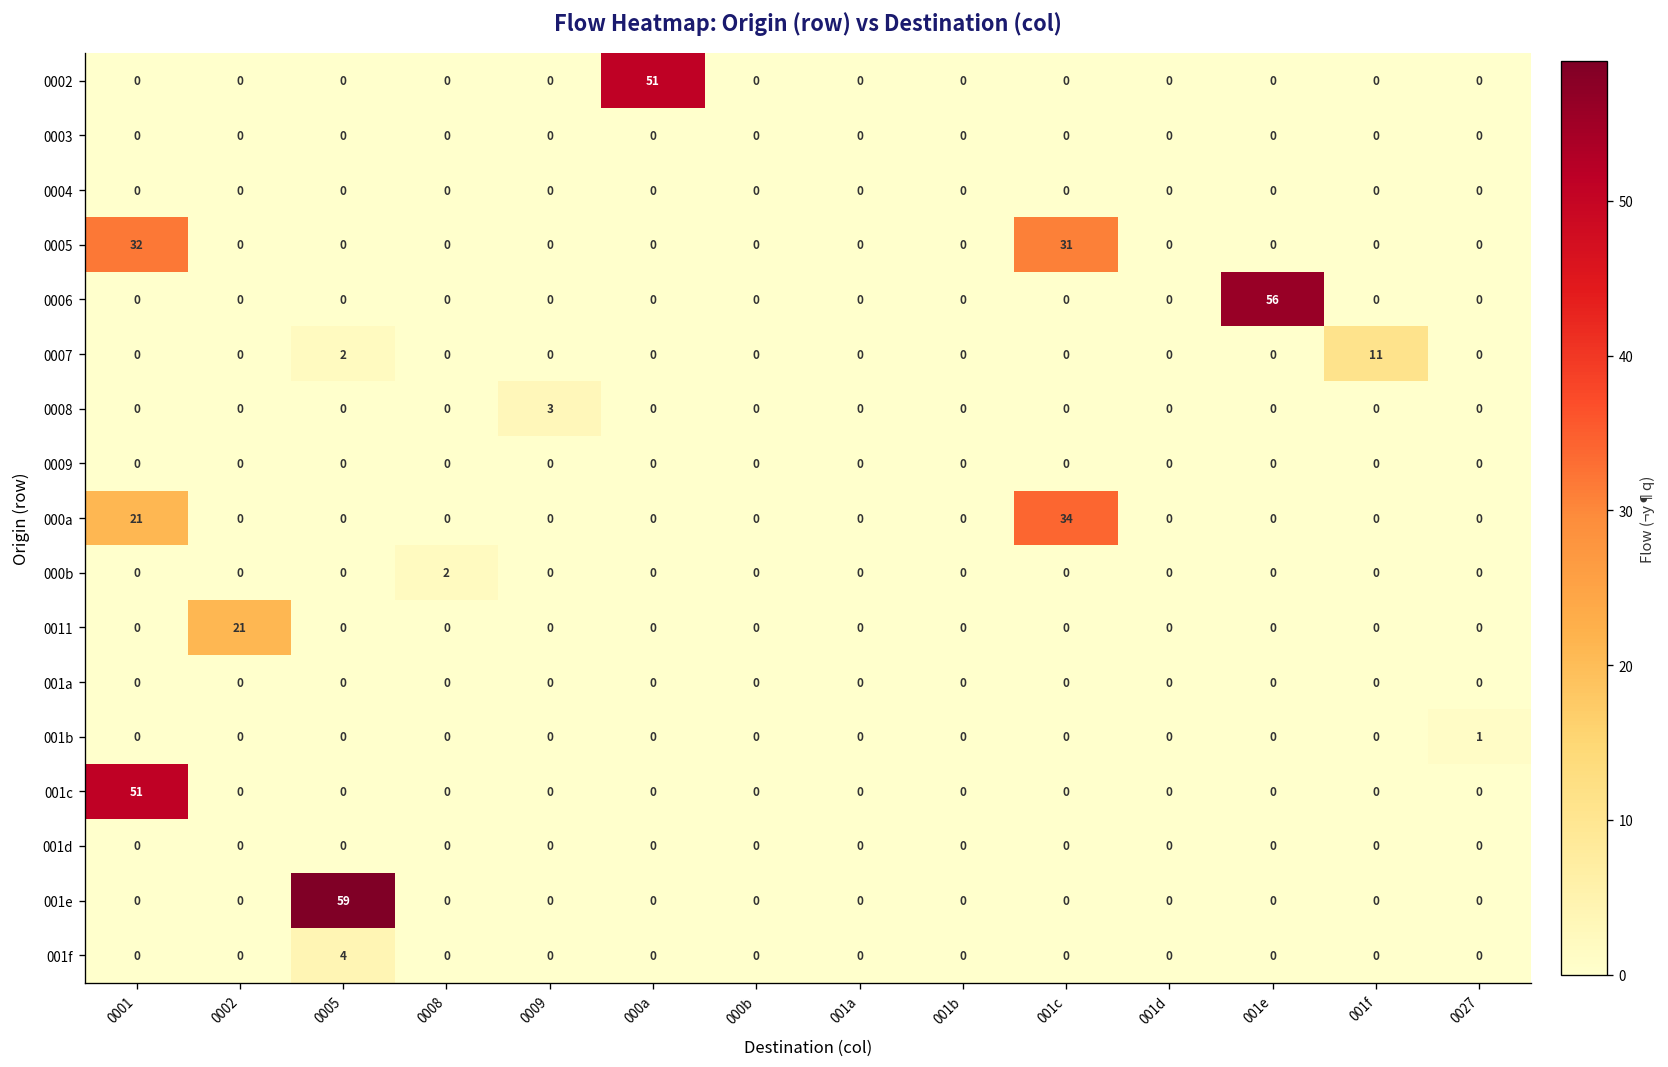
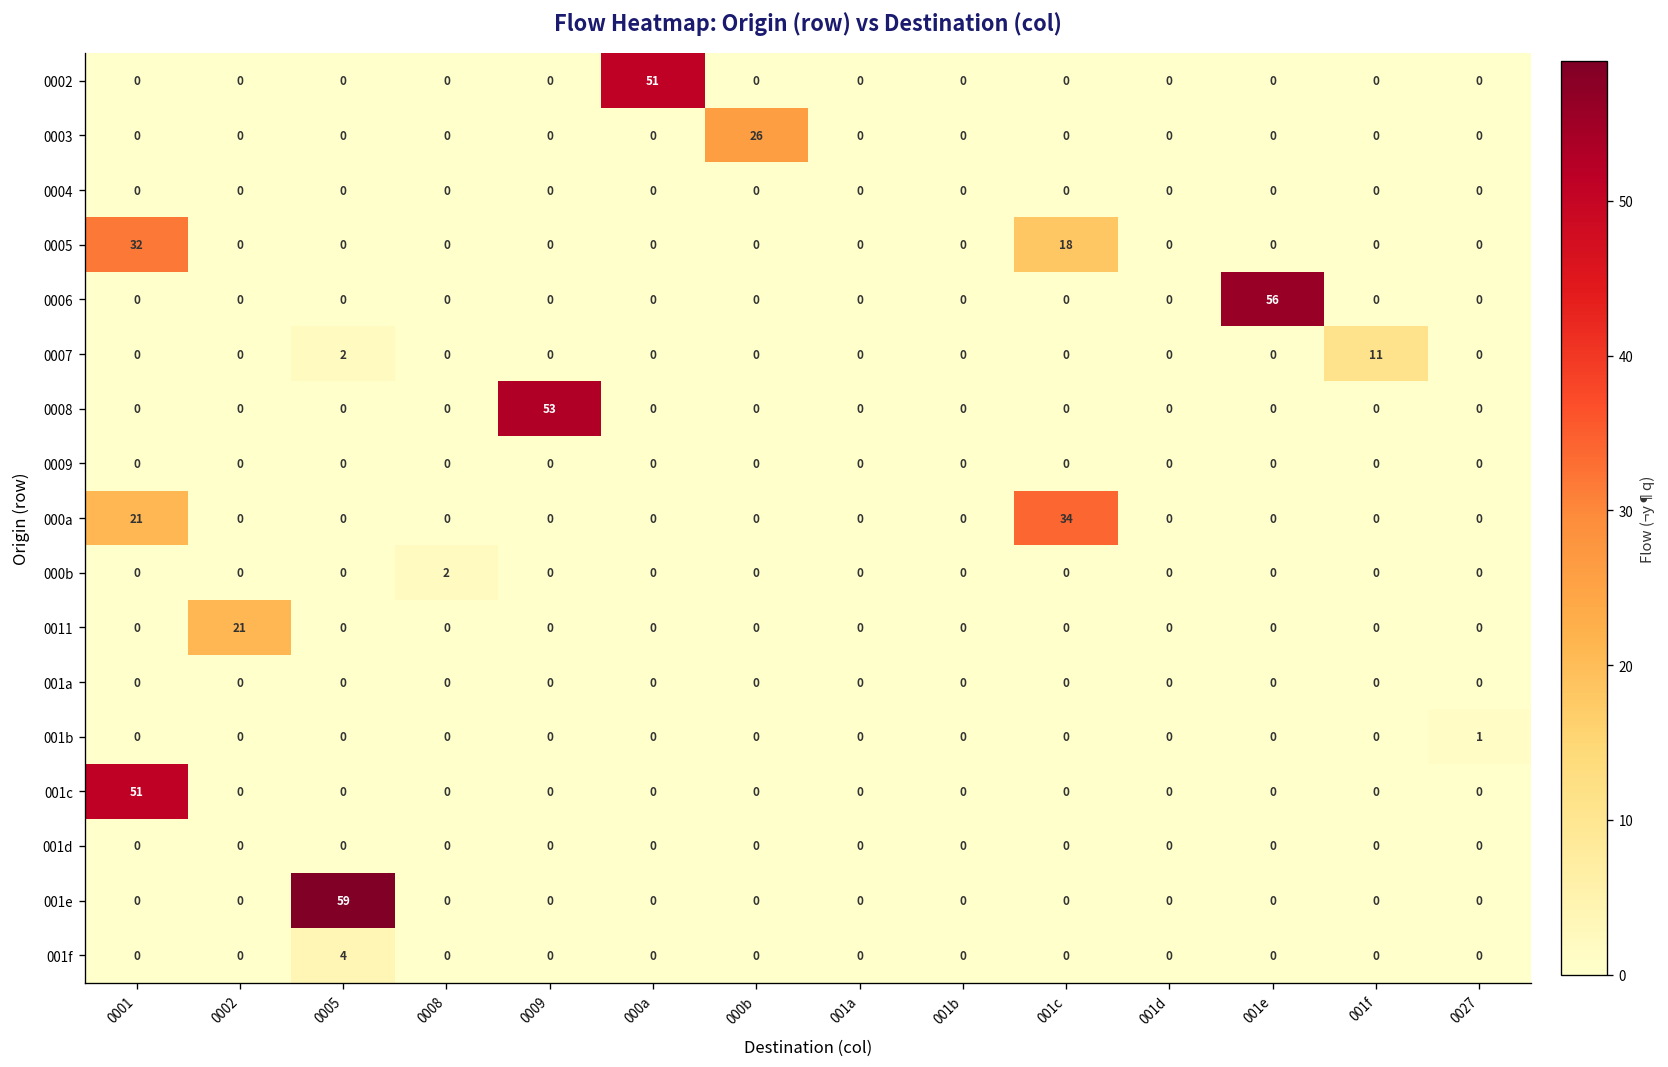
  {
    "0003": {
      "0001": 0,
      "0002": 0,
      "0005": 0,
      "0008": 0,
      "0009": 0,
      "000a": 0,
-     "000b": 0,
+     "000b": 26,
      "001a": 0,
      "001b": 0,
      "001c": 0,
      "001d": 0,
      "001e": 0,
      "001f": 0,
      "0027": 0
    },
    "0005": {
      "0001": 32,
      "0002": 0,
      "0005": 0,
      "0008": 0,
      "0009": 0,
      "000a": 0,
      "000b": 0,
      "001a": 0,
      "001b": 0,
-     "001c": 31,
+     "001c": 18,
      "001d": 0,
      "001e": 0,
      "001f": 0,
      "0027": 0
    },
    "0008": {
      "0001": 0,
      "0002": 0,
      "0005": 0,
      "0008": 0,
-     "0009": 3,
+     "0009": 53,
      "000a": 0,
      "000b": 0,
      "001a": 0,
      "001b": 0,
      "001c": 0,
      "001d": 0,
      "001e": 0,
      "001f": 0,
      "0027": 0
    }
  }
